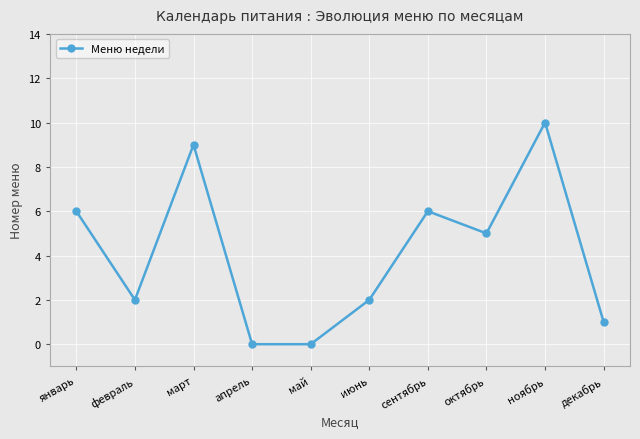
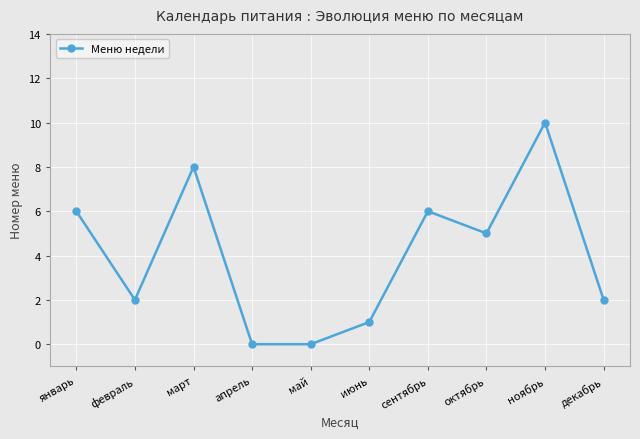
  {
    "январь": 6,
    "февраль": 2,
-   "март": 9,
+   "март": 8,
    "апрель": 0,
    "май": 0,
-   "июнь": 2,
+   "июнь": 1,
    "сентябрь": 6,
    "октябрь": 5,
    "ноябрь": 10,
-   "декабрь": 1
+   "декабрь": 2
  }
